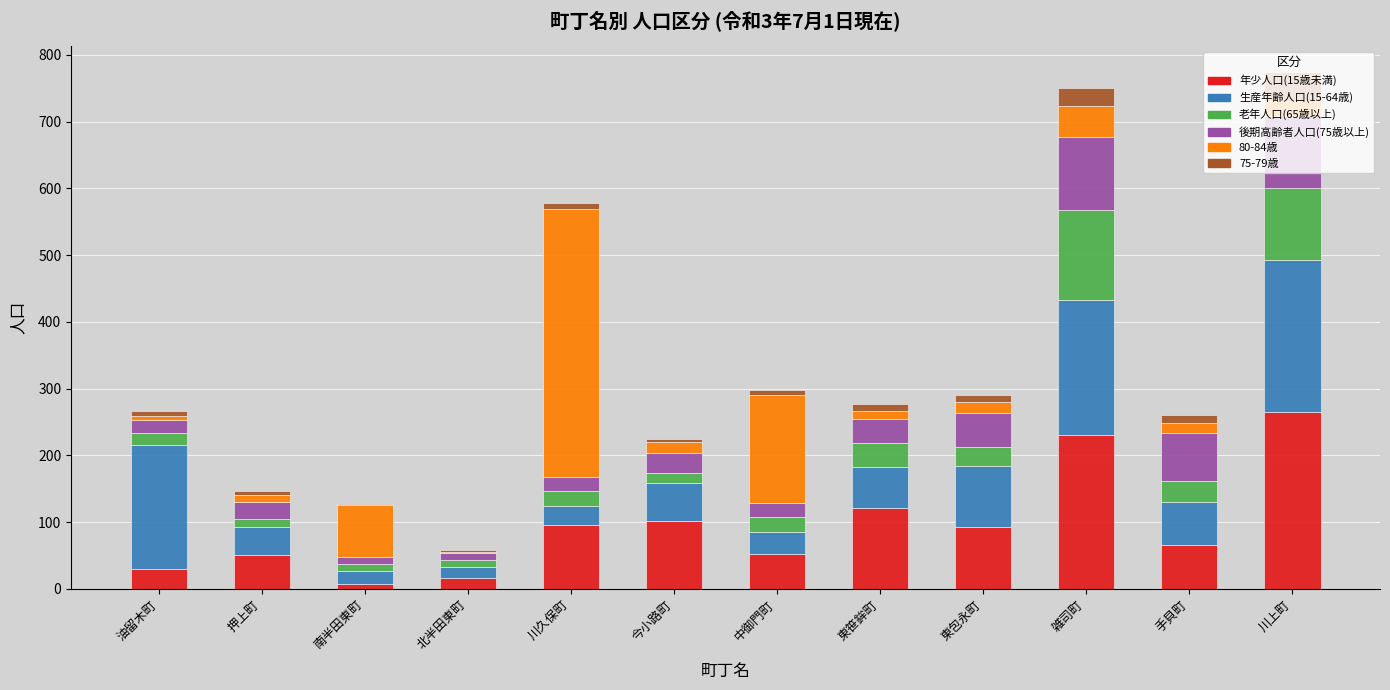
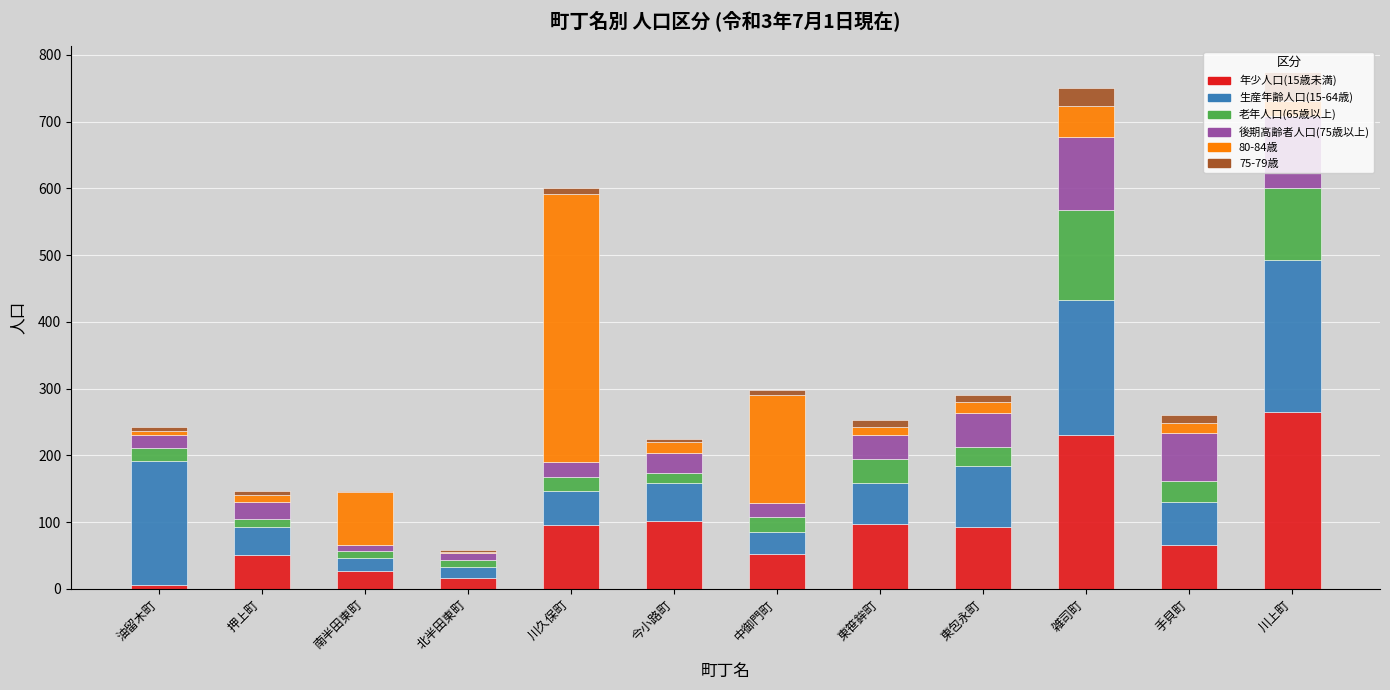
  {
    "年少人口(15歳未満)": {
-     "油留木町": 30,
+     "油留木町": 10,
      "押上町": 50,
-     "南半田東町": 10,
+     "南半田東町": 30,
      "北半田東町": 20,
      "川久保町": 100,
      "今小路町": 100,
      "中御門町": 50,
-     "東笹鉾町": 120,
+     "東笹鉾町": 100,
      "東包永町": 90,
      "雑司町": 230,
      "手貝町": 70,
      "川上町": 270
    },
    "生産年齢人口(15-64歳)": {
      "油留木町": 190,
      "押上町": 40,
      "南半田東町": 20,
      "北半田東町": 20,
-     "川久保町": 30,
+     "川久保町": 50,
      "今小路町": 60,
      "中御門町": 30,
      "東笹鉾町": 60,
      "東包永町": 90,
      "雑司町": 200,
      "手貝町": 60,
      "川上町": 230
    },
    "老年人口(65歳以上)": {
      "油留木町": 20,
      "押上町": 10,
      "南半田東町": 10,
      "北半田東町": 10,
      "川久保町": 20,
      "今小路町": 20,
      "中御門町": 20,
      "東笹鉾町": 40,
      "東包永町": 30,
      "雑司町": 140,
      "手貝町": 30,
      "川上町": 110
    },
    "後期高齢者人口(75歳以上)": {
      "油留木町": 20,
      "押上町": 30,
      "南半田東町": 10,
      "北半田東町": 10,
      "川久保町": 20,
      "今小路町": 30,
      "中御門町": 20,
      "東笹鉾町": 40,
      "東包永町": 50,
      "雑司町": 110,
      "手貝町": 70
    },
    "80-84歳": {
      "油留木町": 10,
      "押上町": 10,
      "南半田東町": 80,
      "川久保町": 400,
      "今小路町": 20,
      "中御門町": 160,
      "東笹鉾町": 10,
      "東包永町": 20,
      "雑司町": 50,
      "手貝町": 20
    },
    "75-79歳": {
      "油留木町": 10,
      "押上町": 10,
      "川久保町": 10,
      "今小路町": 0,
      "中御門町": 10,
      "東笹鉾町": 10,
      "東包永町": 10,
      "雑司町": 30,
      "手貝町": 10
    }
  }
